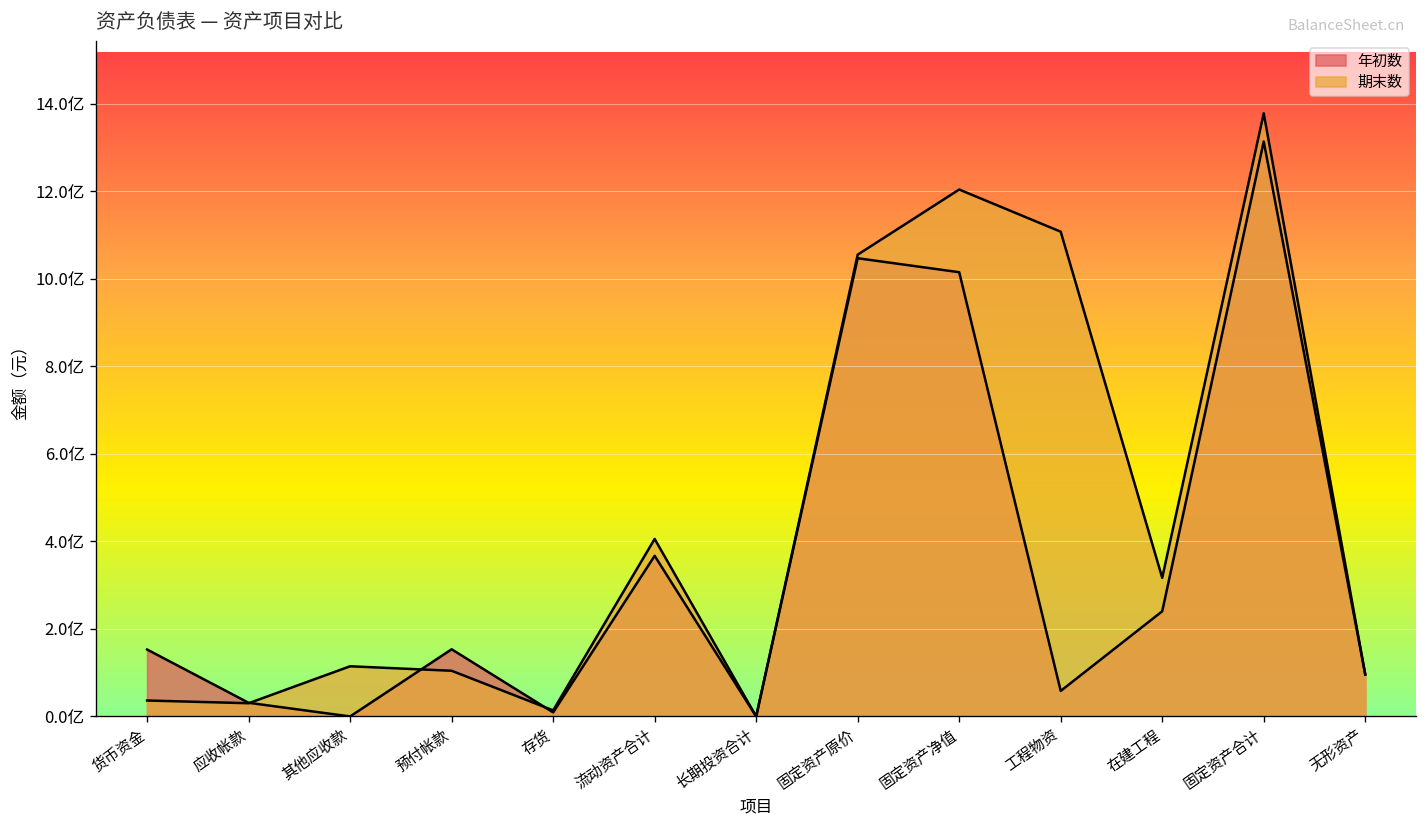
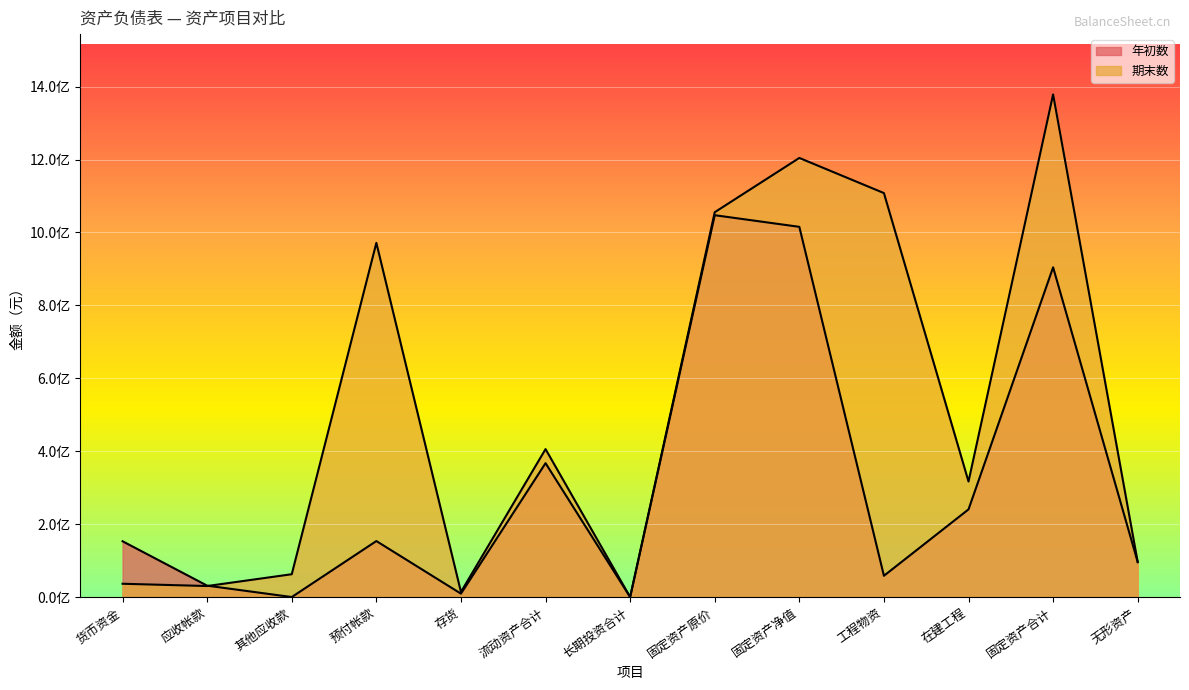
  {
    "年初数": {
      "货币资金": "1.5亿",
      "其他应收款": "0.0亿",
      "预付帐款": "1.5亿",
      "流动资产合计": "3.7亿",
      "固定资产原价": "10.5亿",
      "固定资产净值": "10.2亿",
      "工程物资": "0.6亿",
      "在建工程": "2.4亿",
-     "固定资产合计": "13.1亿"
+     "固定资产合计": "9.0亿"
    },
    "期末数": {
      "货币资金": "0.4亿",
-     "其他应收款": "1.1亿",
-     "预付帐款": "1.0亿",
+     "其他应收款": "0.6亿",
+     "预付帐款": "9.7亿",
      "流动资产合计": "4.1亿",
      "固定资产原价": "10.6亿",
      "固定资产净值": "12.0亿",
      "工程物资": "11.1亿",
      "在建工程": "3.2亿",
      "固定资产合计": "13.8亿"
    }
  }
